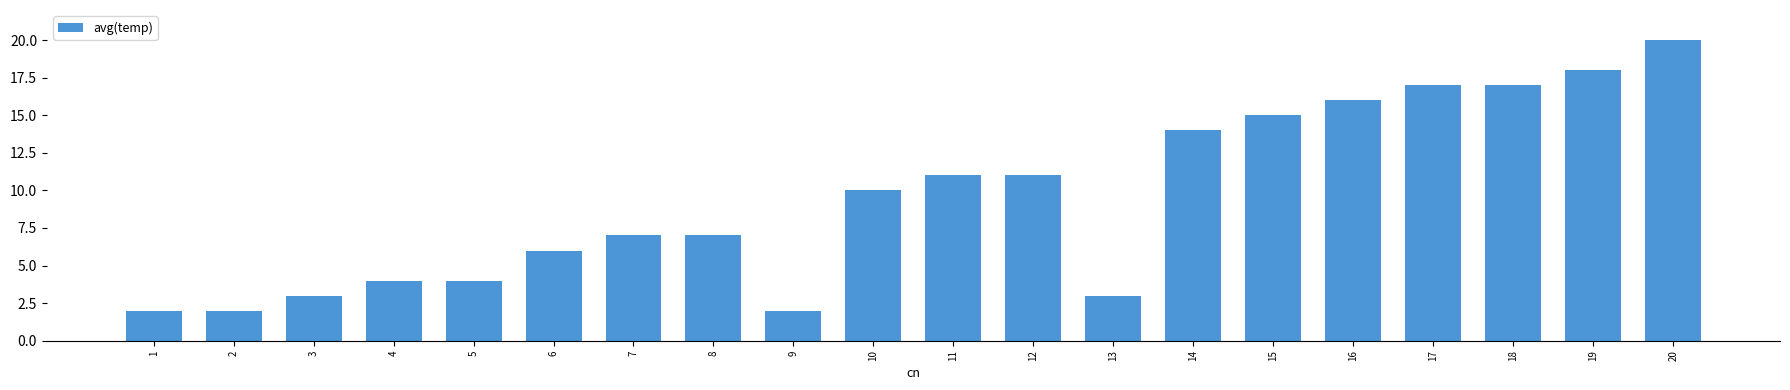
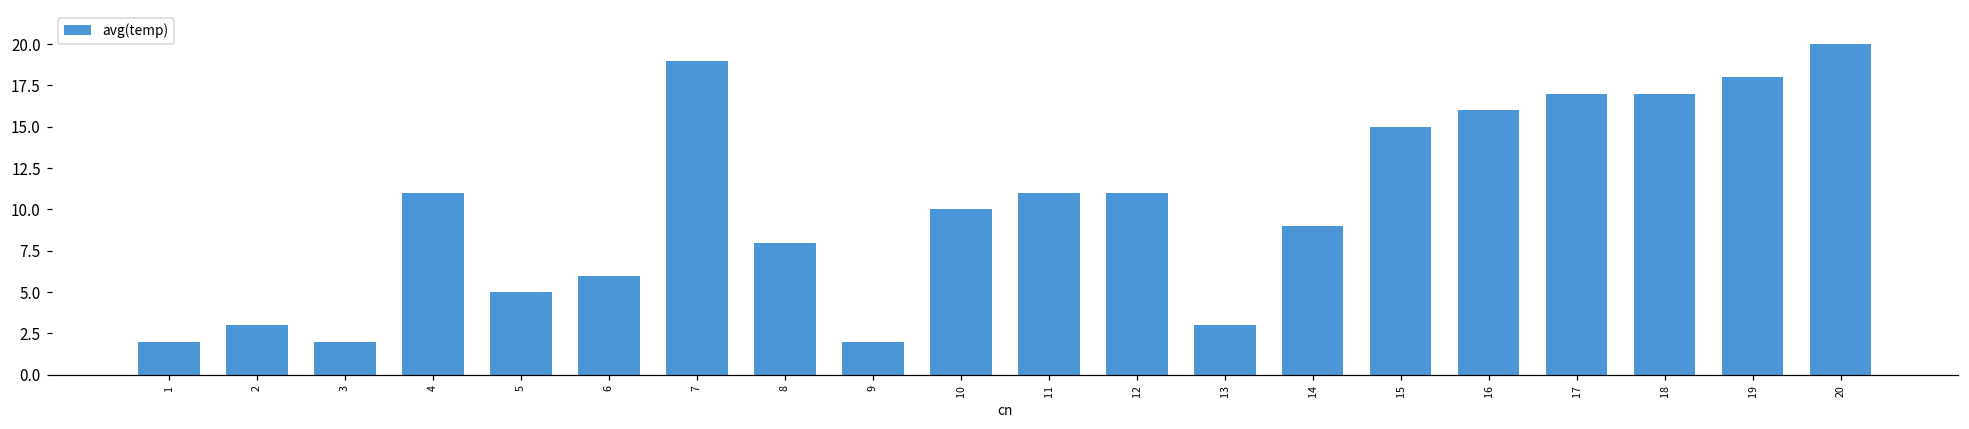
  {
    "1": 2,
-   "2": 2,
-   "3": 3,
-   "4": 4,
-   "5": 4,
+   "2": 3,
+   "3": 2,
+   "4": 11,
+   "5": 5,
    "6": 6,
-   "7": 7,
-   "8": 7,
+   "7": 19,
+   "8": 8,
    "9": 2,
    "10": 10,
    "11": 11,
    "12": 11,
    "13": 3,
-   "14": 14,
+   "14": 9,
    "15": 15,
    "16": 16,
    "17": 17,
    "18": 17,
    "19": 18,
    "20": 20
  }
